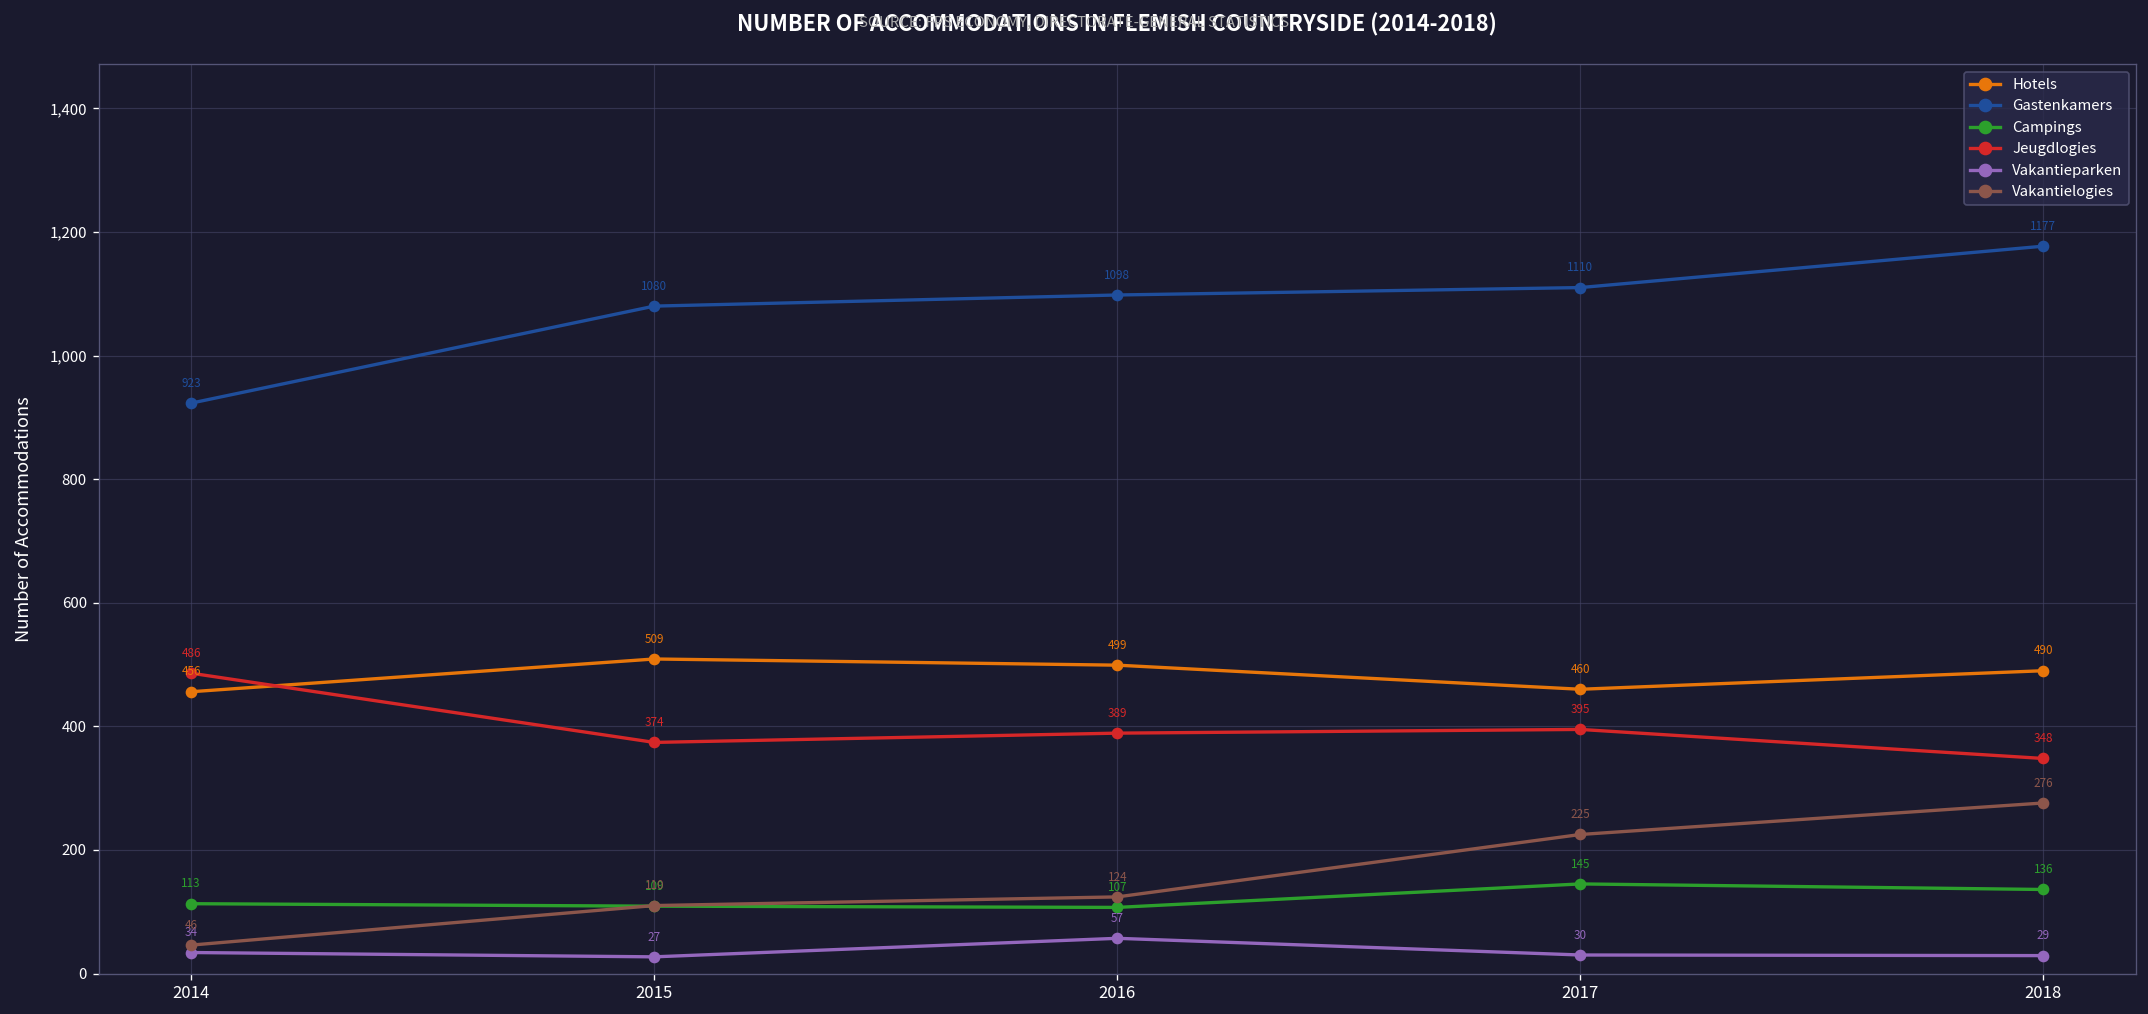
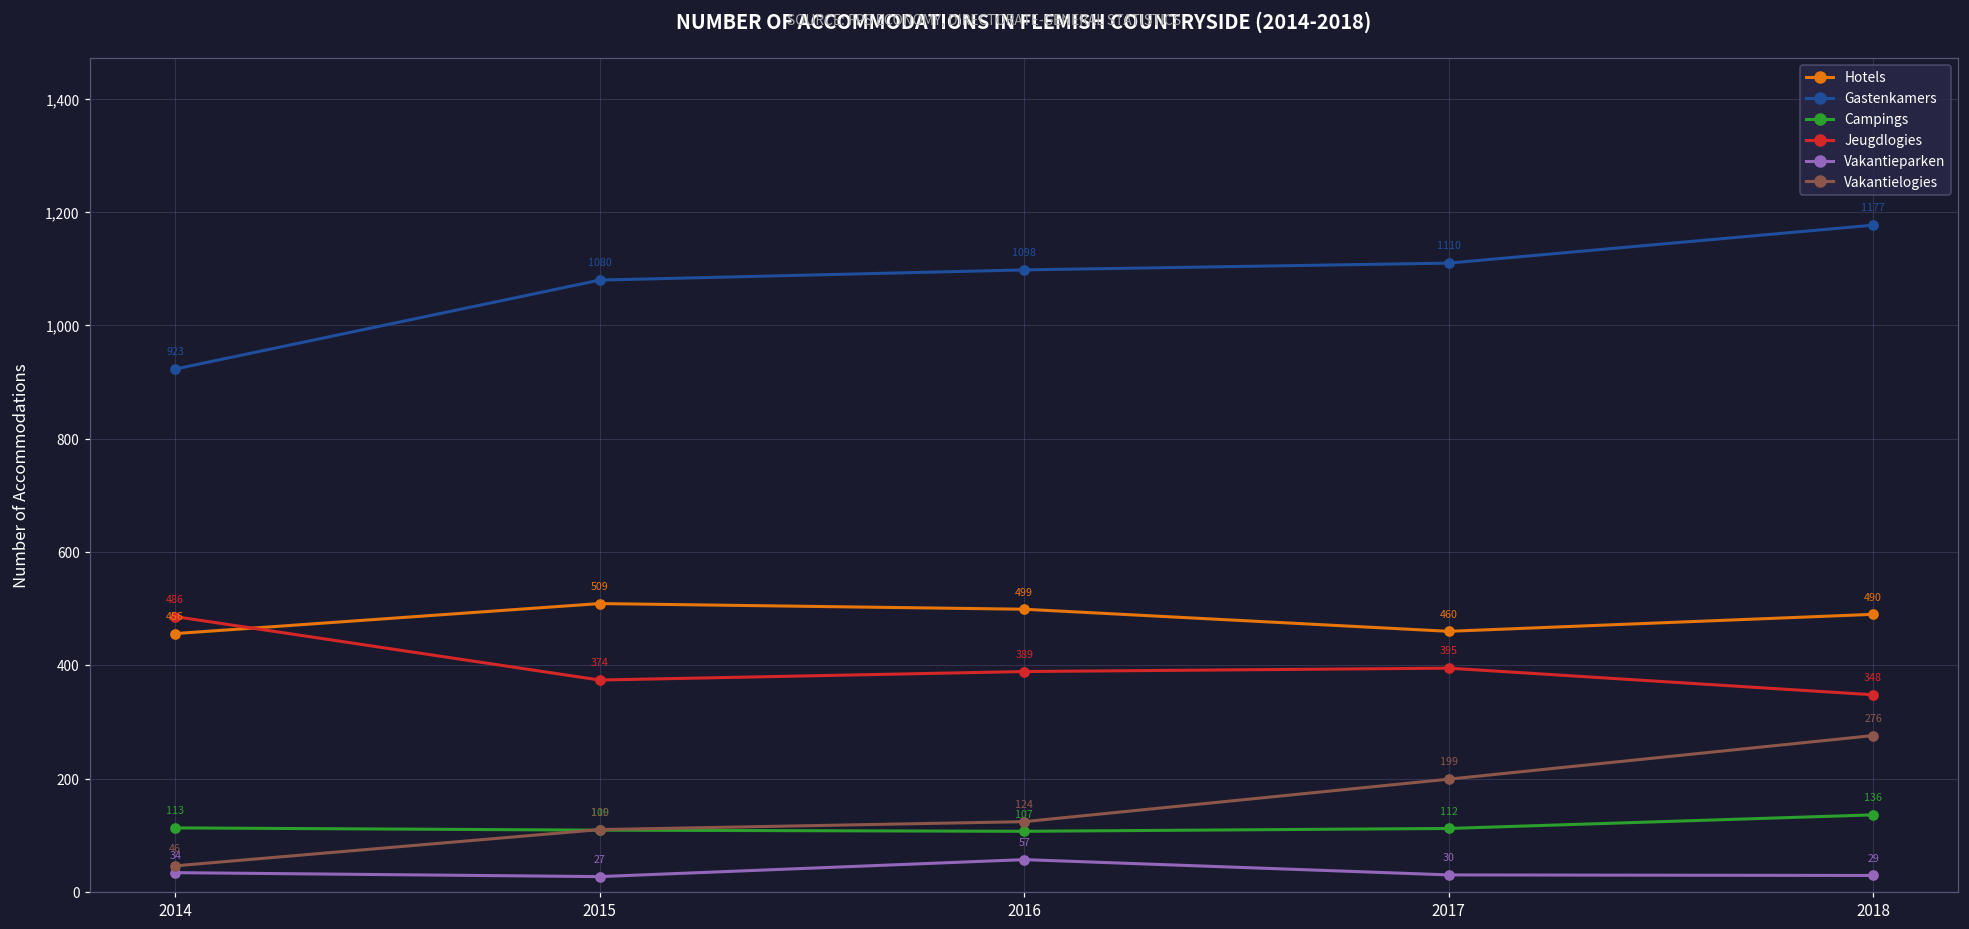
  {
    "Hotels": {
      "2015": 509,
      "2016": 499,
      "2017": 460,
      "2018": 490
    },
    "Gastenkamers": {
      "2014": 923,
      "2015": 1080,
      "2016": 1098,
      "2017": 1110,
      "2018": 1177
    },
    "Campings": {
      "2014": 113,
      "2016": 107,
-     "2017": 145,
+     "2017": 112,
      "2018": 136
    },
    "Jeugdlogies": {
      "2014": 486,
      "2015": 374,
      "2016": 389,
      "2017": 395,
      "2018": 348
    },
    "Vakantieparken": {
      "2015": 27,
      "2016": 57,
      "2017": 30,
      "2018": 29
    },
    "Vakantielogies": {
      "2016": 124,
-     "2017": 225,
+     "2017": 199,
      "2018": 276
    }
  }
